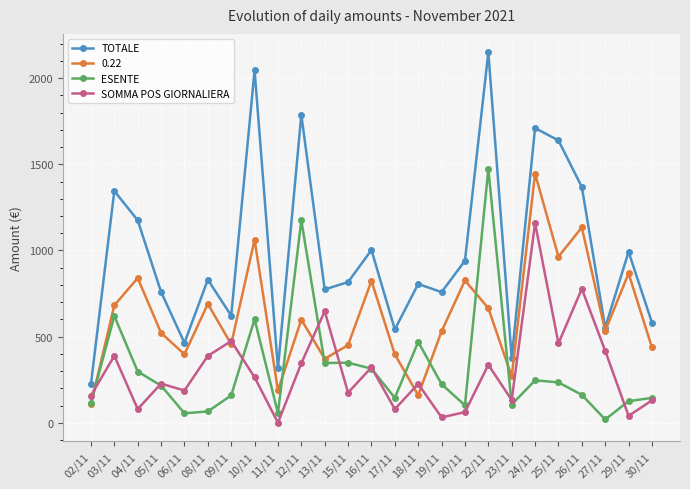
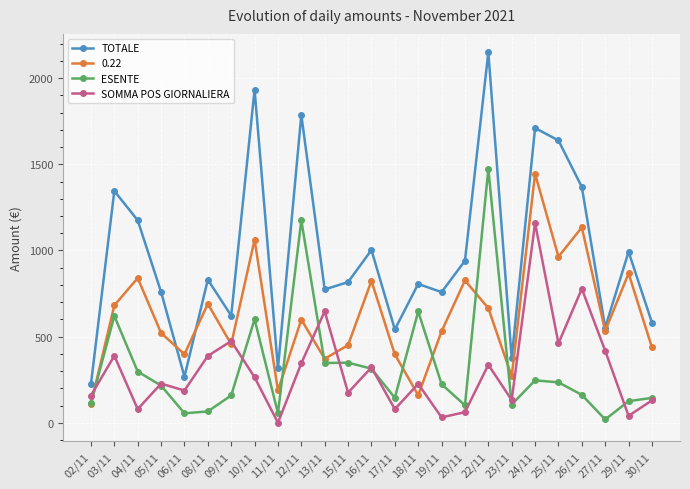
  {
    "TOTALE": {
      "02/11": 220,
      "03/11": 1350,
      "04/11": 1180,
      "05/11": 760,
-     "06/11": 460,
+     "06/11": 270,
      "08/11": 830,
      "09/11": 620,
-     "10/11": 2050,
+     "10/11": 1930,
      "11/11": 320,
      "12/11": 1790,
      "13/11": 770,
      "15/11": 820,
      "16/11": 1000,
      "17/11": 540,
      "18/11": 810,
      "19/11": 760,
      "20/11": 940,
      "22/11": 2150,
      "23/11": 370,
      "24/11": 1710,
      "25/11": 1640,
      "26/11": 1370,
      "27/11": 550,
      "29/11": 990,
      "30/11": 580
    },
    "0.22": {
      "03/11": 680,
      "04/11": 840,
      "05/11": 520,
      "06/11": 400,
      "08/11": 690,
      "09/11": 460,
      "10/11": 1060,
      "11/11": 190,
      "12/11": 600,
      "13/11": 370,
      "15/11": 450,
      "16/11": 820,
      "17/11": 400,
      "18/11": 160,
      "19/11": 530,
      "20/11": 830,
      "22/11": 670,
      "23/11": 270,
      "24/11": 1450,
      "25/11": 960,
      "26/11": 1130,
      "27/11": 530,
      "29/11": 870,
      "30/11": 440
    },
    "ESENTE": {
      "03/11": 620,
      "04/11": 300,
      "06/11": 50,
      "08/11": 70,
      "09/11": 160,
      "10/11": 600,
      "11/11": 60,
      "12/11": 1180,
      "13/11": 350,
      "15/11": 350,
      "17/11": 140,
-     "18/11": 470,
+     "18/11": 650,
      "19/11": 220,
      "20/11": 100,
      "22/11": 1470,
      "23/11": 110,
      "24/11": 250,
      "25/11": 230,
      "26/11": 160,
      "27/11": 20,
      "29/11": 130
    },
    "SOMMA POS GIORNALIERA": {
      "02/11": 160,
      "03/11": 390,
      "04/11": 80,
      "06/11": 190,
      "08/11": 390,
      "09/11": 470,
      "10/11": 260,
      "11/11": 0,
      "12/11": 350,
      "13/11": 650,
      "15/11": 170,
      "17/11": 80,
      "18/11": 230,
      "19/11": 30,
      "20/11": 60,
      "22/11": 340,
      "23/11": 130,
      "24/11": 1160,
      "25/11": 460,
      "26/11": 780,
      "27/11": 420,
      "29/11": 40
    }
  }
